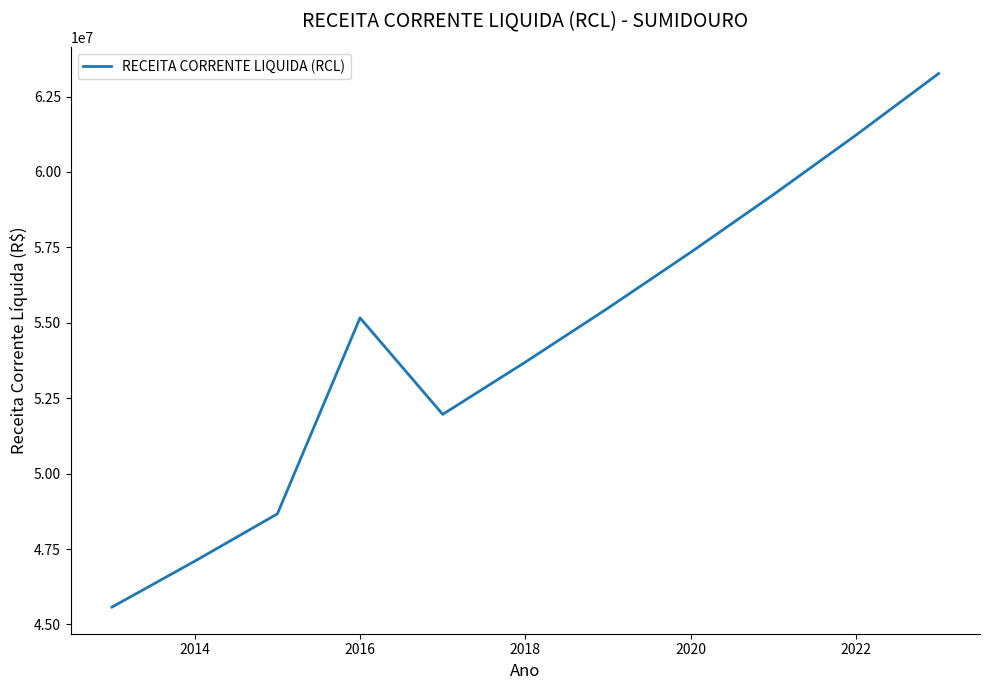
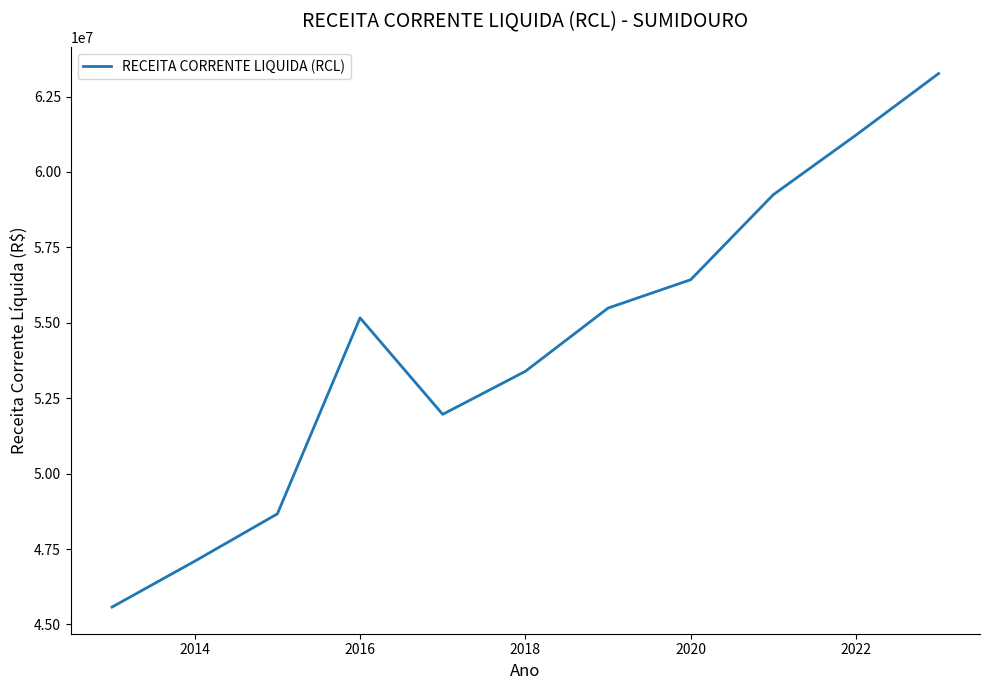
  {
    "2014": 47100000,
    "2016": 55200000,
-   "2018": 53700000,
-   "2020": 57300000,
+   "2018": 53400000,
+   "2020": 56400000,
    "2022": 61200000
  }
